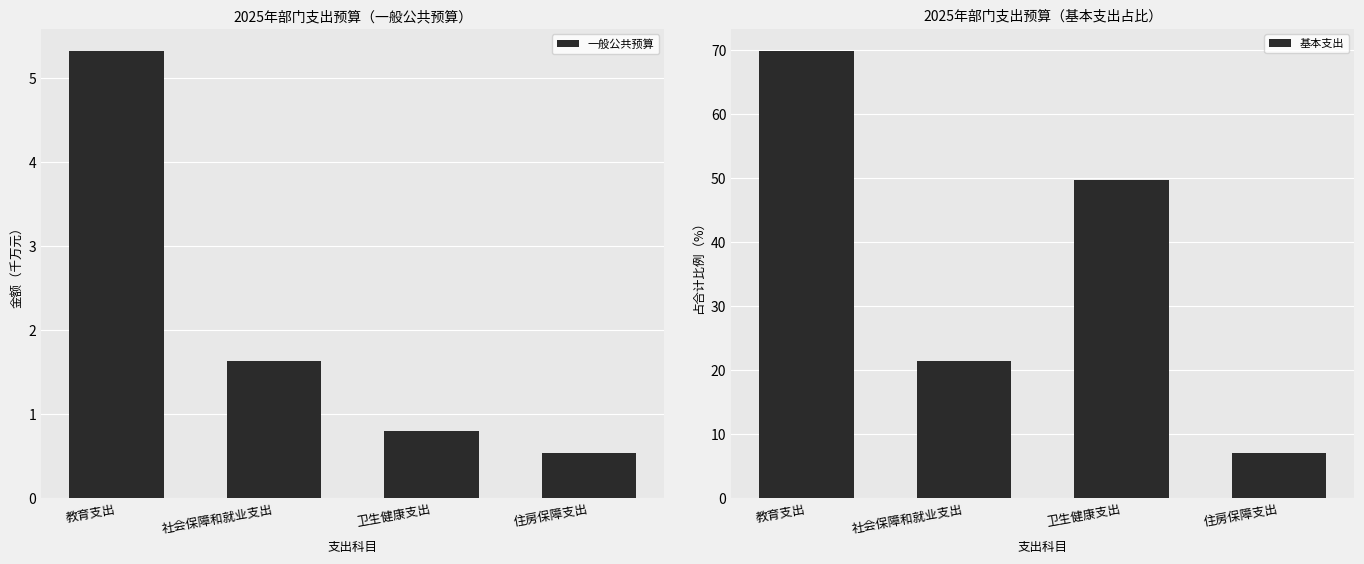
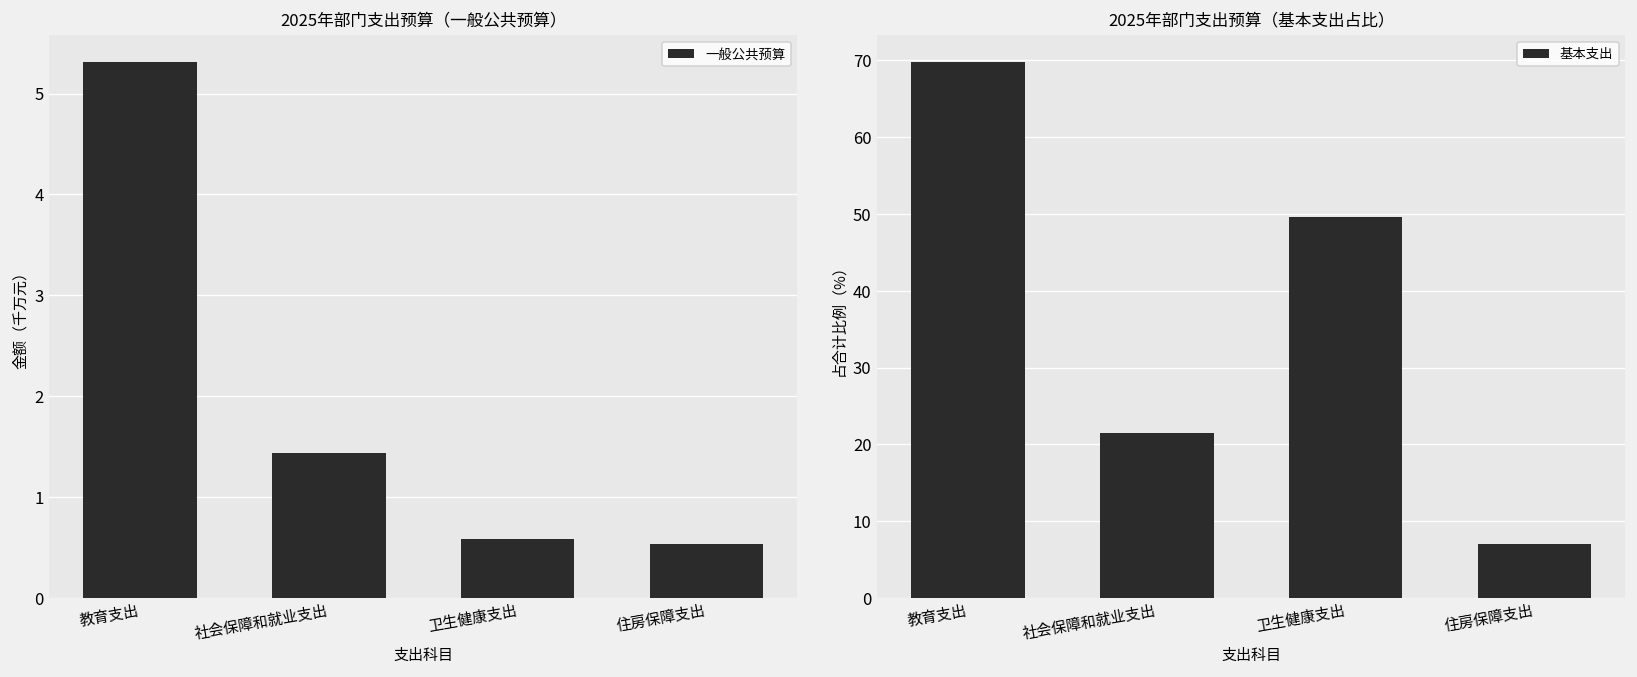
  {
    "2025年部门支出预算（一般公共预算）": {
      "教育支出": 5.3,
-     "社会保障和就业支出": 1.6,
-     "卫生健康支出": 0.8,
+     "社会保障和就业支出": 1.4,
+     "卫生健康支出": 0.6,
      "住房保障支出": 0.5
    },
    "2025年部门支出预算（基本支出占比）": {
      "教育支出": 70,
      "社会保障和就业支出": 21,
      "卫生健康支出": 50,
      "住房保障支出": 7
    }
  }
